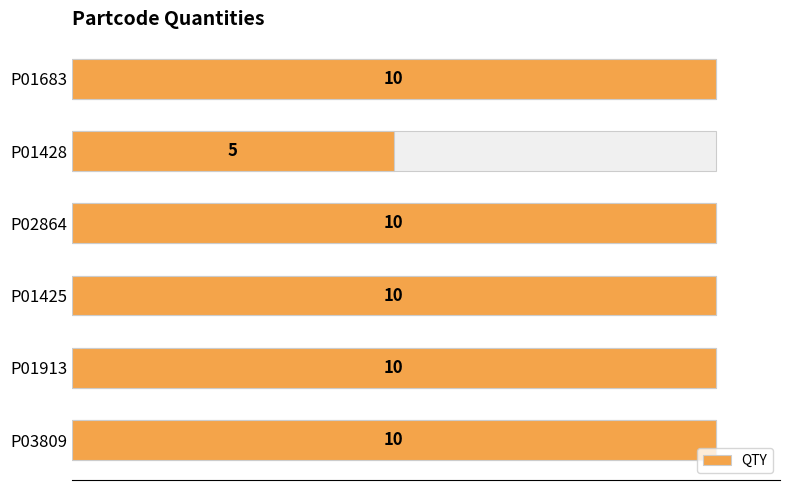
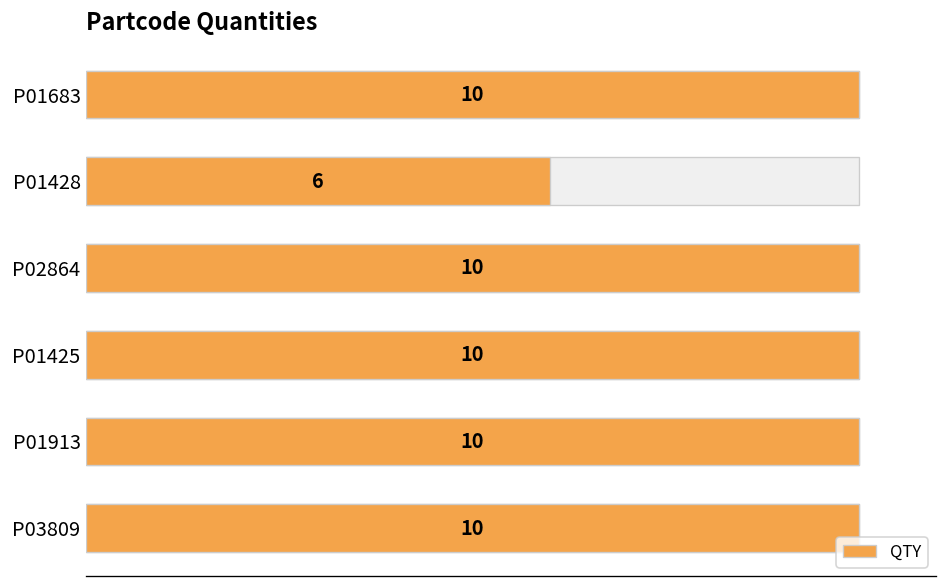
  {
    "QTY": {
      "P01683": 10,
-     "P01428": 5,
+     "P01428": 6,
      "P02864": 10,
      "P01425": 10,
      "P01913": 10,
      "P03809": 10
    }
  }
